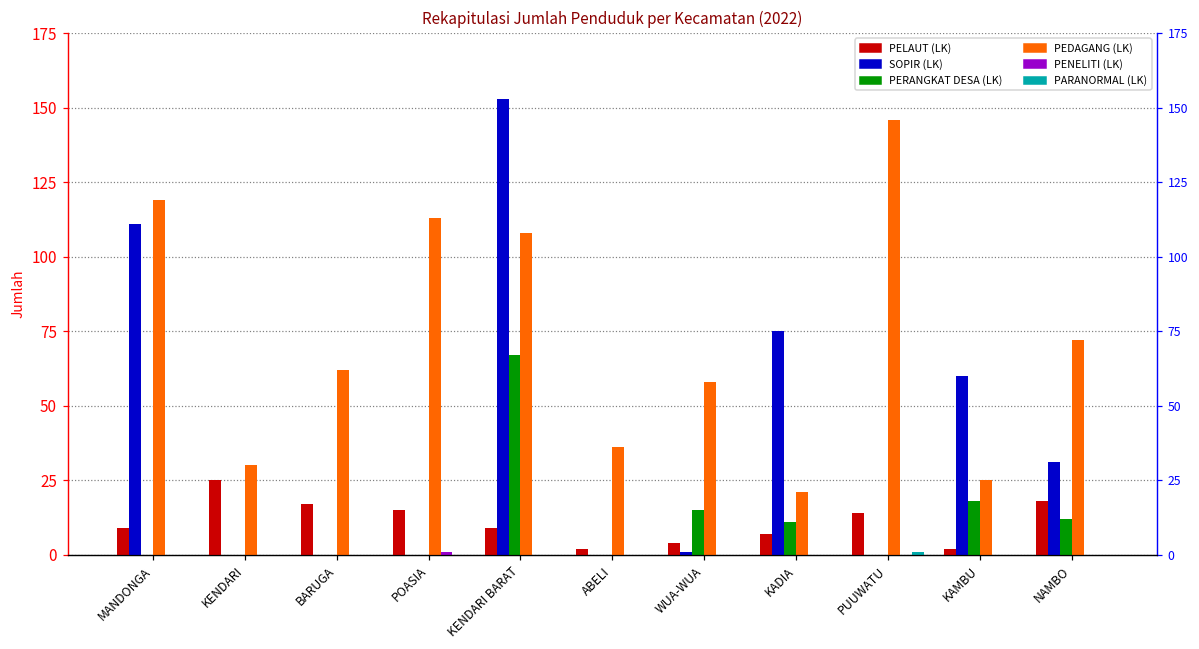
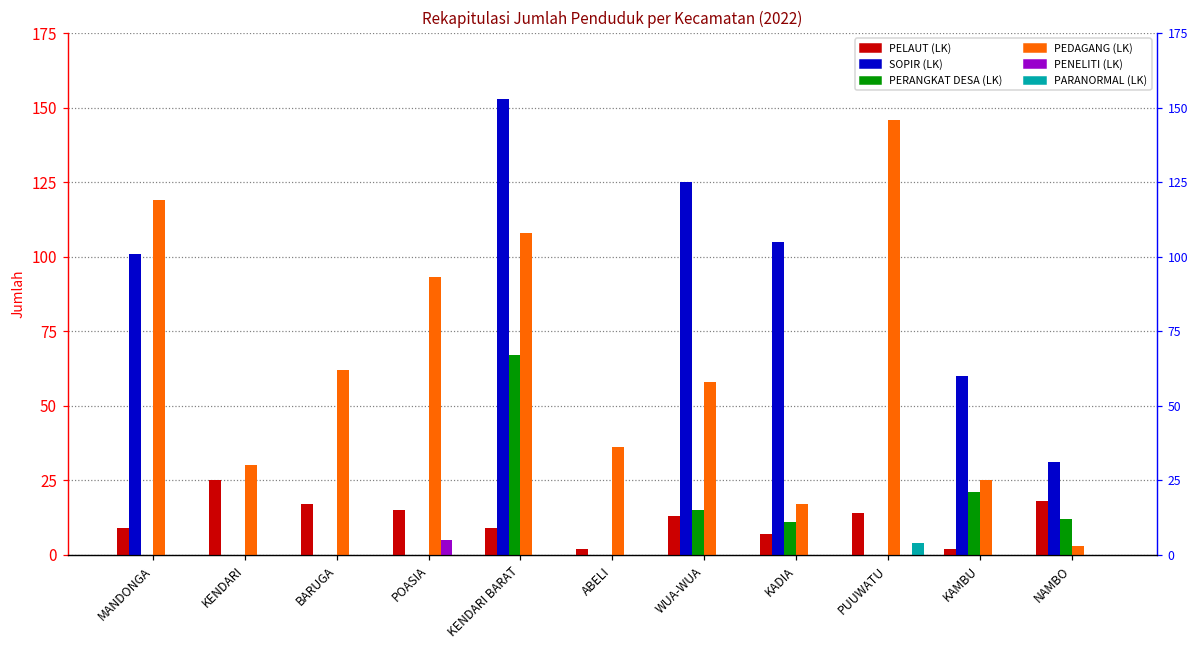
  {
    "PELAUT (LK)": {
      "MANDONGA": 9,
      "KENDARI": 25,
      "BARUGA": 17,
      "POASIA": 15,
      "KENDARI BARAT": 9,
      "ABELI": 2,
-     "WUA-WUA": 4,
+     "WUA-WUA": 13,
      "KADIA": 7,
      "PUUWATU": 14,
      "KAMBU": 2,
      "NAMBO": 18
    },
    "SOPIR (LK)": {
-     "MANDONGA": 111,
+     "MANDONGA": 101,
      "KENDARI": 0,
      "BARUGA": 0,
      "POASIA": 0,
      "KENDARI BARAT": 153,
      "ABELI": 0,
-     "WUA-WUA": 1,
-     "KADIA": 75,
+     "WUA-WUA": 125,
+     "KADIA": 105,
      "PUUWATU": 0,
      "KAMBU": 60,
      "NAMBO": 31
    },
    "PERANGKAT DESA (LK)": {
      "MANDONGA": 0,
      "KENDARI": 0,
      "BARUGA": 0,
      "POASIA": 0,
      "KENDARI BARAT": 67,
      "ABELI": 0,
      "WUA-WUA": 15,
      "KADIA": 11,
      "PUUWATU": 0,
-     "KAMBU": 18,
+     "KAMBU": 21,
      "NAMBO": 12
    },
    "PEDAGANG (LK)": {
      "MANDONGA": 119,
      "KENDARI": 30,
      "BARUGA": 62,
-     "POASIA": 113,
+     "POASIA": 93,
      "KENDARI BARAT": 108,
      "ABELI": 36,
      "WUA-WUA": 58,
-     "KADIA": 21,
+     "KADIA": 17,
      "PUUWATU": 146,
      "KAMBU": 25,
-     "NAMBO": 72
+     "NAMBO": 3
    },
    "PENELITI (LK)": {
      "MANDONGA": 0,
      "KENDARI": 0,
      "BARUGA": 0,
-     "POASIA": 1,
+     "POASIA": 5,
      "KENDARI BARAT": 0,
      "ABELI": 0,
      "WUA-WUA": 0,
      "KADIA": 0,
      "PUUWATU": 0,
      "KAMBU": 0,
      "NAMBO": 0
    },
    "PARANORMAL (LK)": {
      "MANDONGA": 0,
      "KENDARI": 0,
      "BARUGA": 0,
      "POASIA": 0,
      "KENDARI BARAT": 0,
      "ABELI": 0,
      "WUA-WUA": 0,
      "KADIA": 0,
-     "PUUWATU": 1,
+     "PUUWATU": 4,
      "KAMBU": 0,
      "NAMBO": 0
    }
  }
